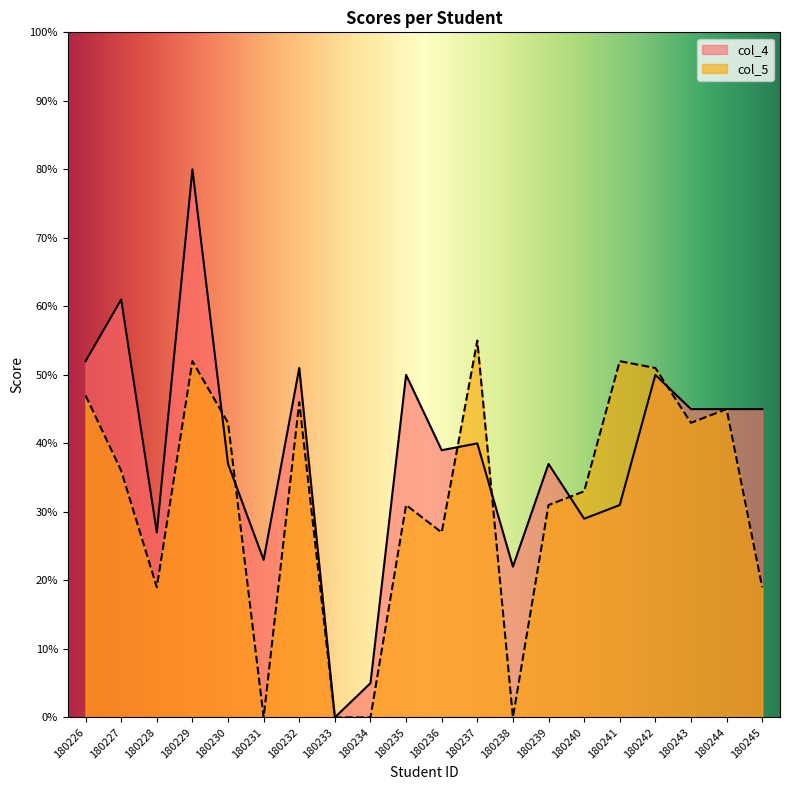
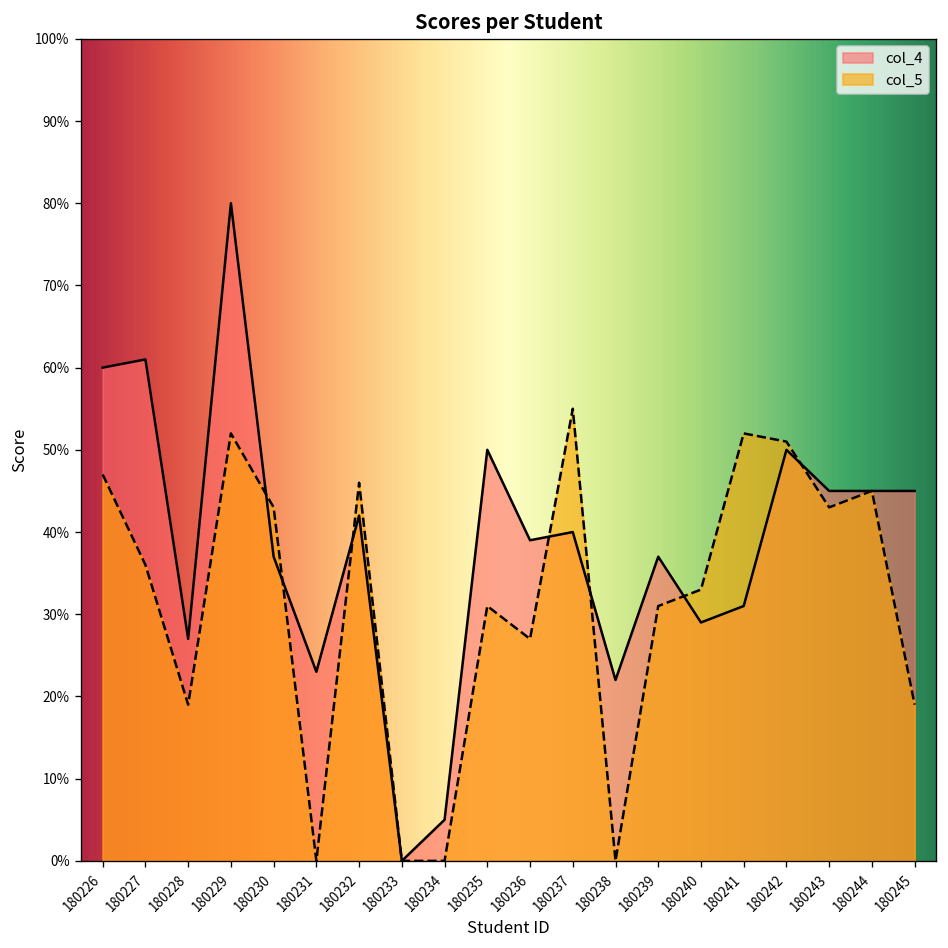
  {
    "col_4": {
-     "180226": "52%",
+     "180226": "60%",
      "180227": "61%",
      "180228": "27%",
      "180229": "80%",
      "180230": "37%",
      "180231": "23%",
-     "180232": "51%",
+     "180232": "42%",
      "180234": "5%",
      "180235": "50%",
      "180236": "39%",
      "180237": "40%",
      "180238": "22%",
      "180239": "37%",
      "180240": "29%",
      "180241": "31%",
      "180242": "50%",
      "180243": "45%",
      "180245": "45%"
    },
    "col_5": {
      "180226": "47%",
      "180227": "36%",
      "180228": "19%",
      "180229": "52%",
      "180230": "43%",
      "180231": "0%",
      "180232": "46%",
      "180234": "0%",
      "180235": "31%",
      "180236": "27%",
      "180237": "55%",
      "180238": "0%",
      "180239": "31%",
      "180240": "33%",
      "180241": "52%",
      "180242": "51%",
      "180243": "43%",
      "180245": "19%"
    }
  }
